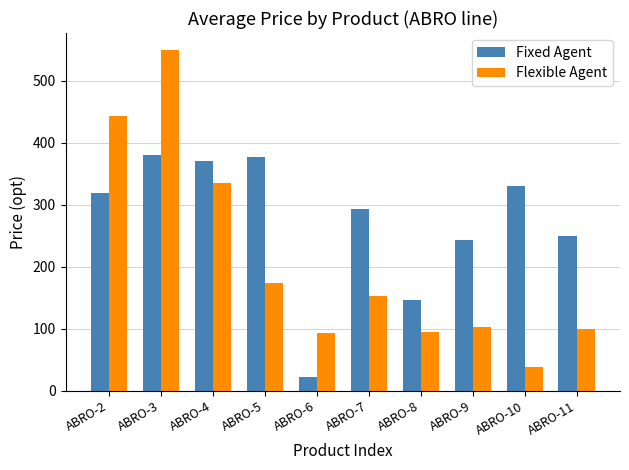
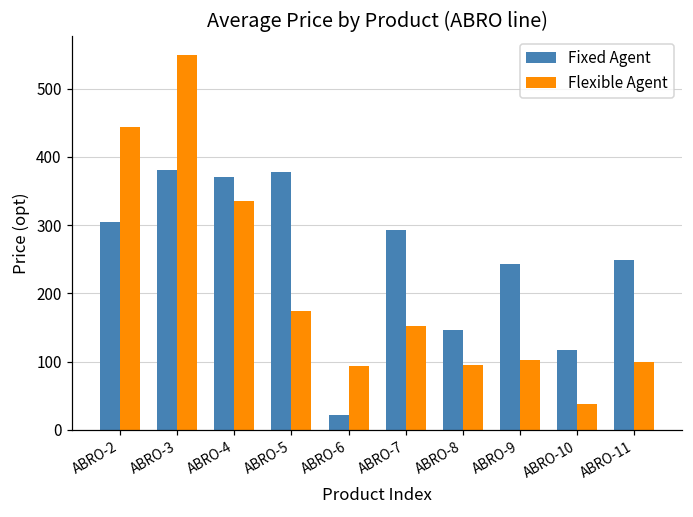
  {
    "Fixed Agent": {
-     "ABRO-2": 320,
+     "ABRO-2": 300,
      "ABRO-3": 380,
      "ABRO-4": 370,
      "ABRO-5": 380,
      "ABRO-6": 20,
      "ABRO-7": 290,
      "ABRO-8": 150,
      "ABRO-9": 240,
-     "ABRO-10": 330,
+     "ABRO-10": 120,
      "ABRO-11": 250
    },
    "Flexible Agent": {
      "ABRO-2": 440,
      "ABRO-3": 550,
      "ABRO-4": 330,
      "ABRO-5": 170,
      "ABRO-6": 90,
      "ABRO-7": 150,
      "ABRO-8": 90,
      "ABRO-9": 100,
      "ABRO-10": 40,
      "ABRO-11": 100
    }
  }
